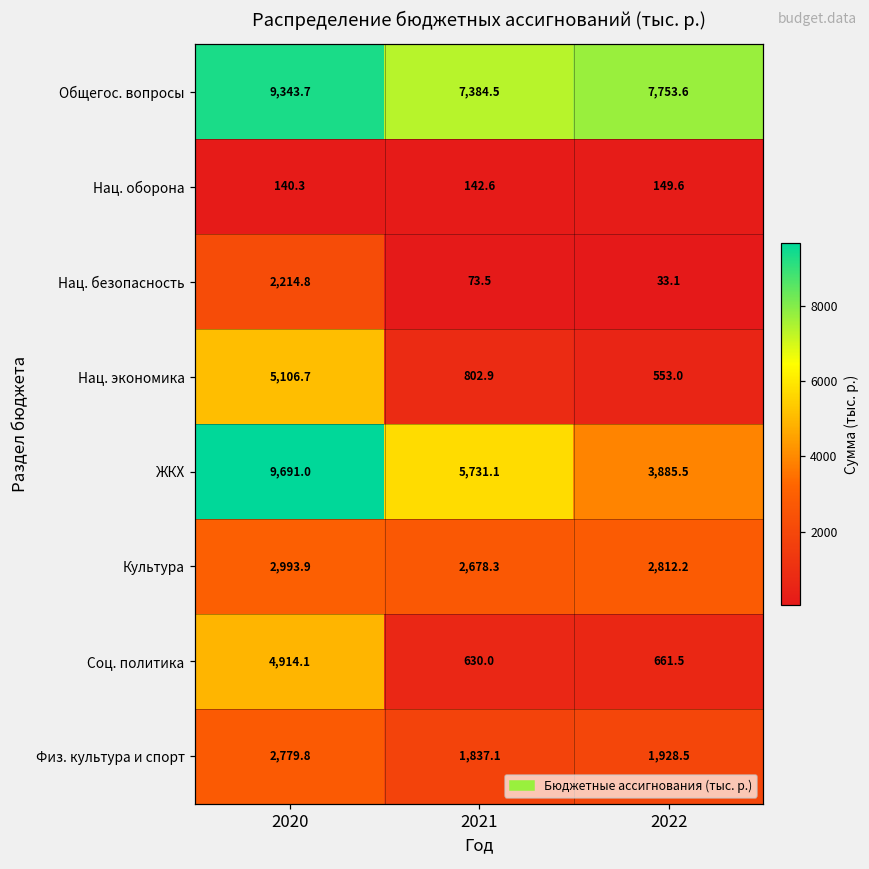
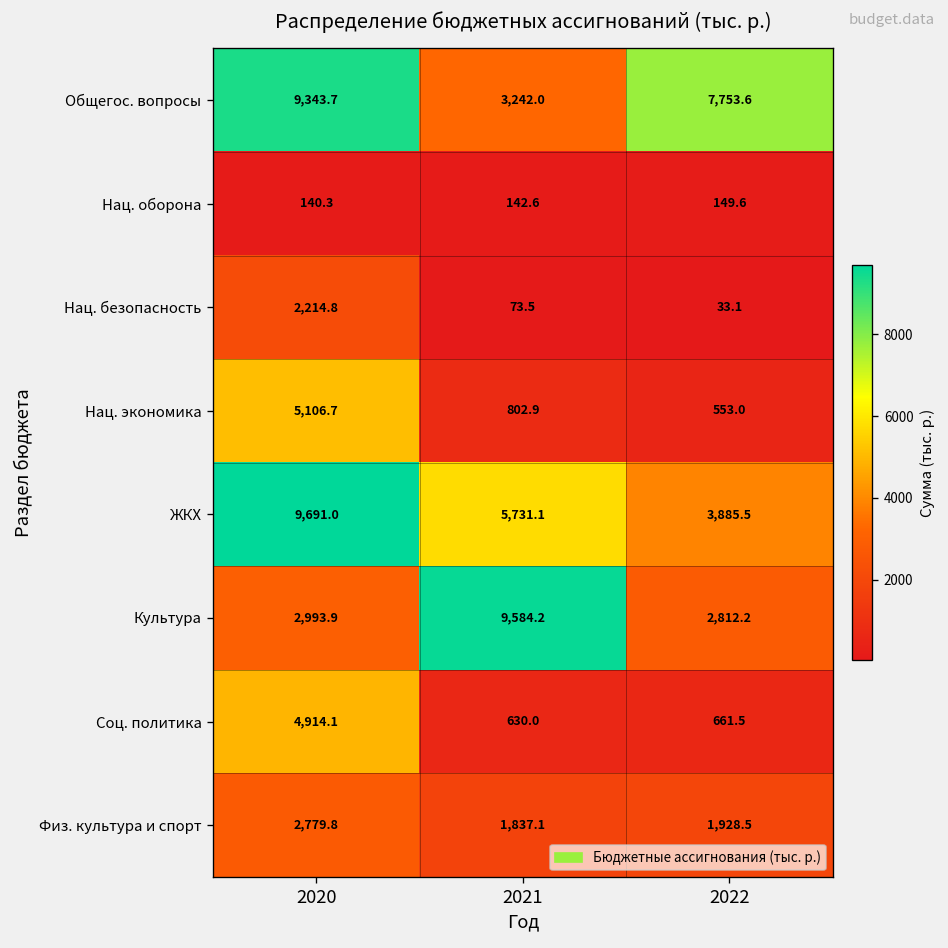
  {
    "Общегос. вопросы": {
      "2020": "9,343.7",
-     "2021": "7,384.5",
+     "2021": "3,242.0",
      "2022": "7,753.6"
    },
    "Нац. оборона": {
      "2020": "140.3",
      "2021": "142.6",
      "2022": "149.6"
    },
    "Нац. безопасность": {
      "2020": "2,214.8",
      "2021": "73.5",
      "2022": "33.1"
    },
    "Нац. экономика": {
      "2020": "5,106.7",
      "2021": "802.9",
      "2022": "553.0"
    },
    "ЖКХ": {
      "2020": "9,691.0",
      "2021": "5,731.1",
      "2022": "3,885.5"
    },
    "Культура": {
      "2020": "2,993.9",
-     "2021": "2,678.3",
+     "2021": "9,584.2",
      "2022": "2,812.2"
    },
    "Соц. политика": {
      "2020": "4,914.1",
      "2021": "630.0",
      "2022": "661.5"
    },
    "Физ. культура и спорт": {
      "2020": "2,779.8",
      "2021": "1,837.1",
      "2022": "1,928.5"
    }
  }
